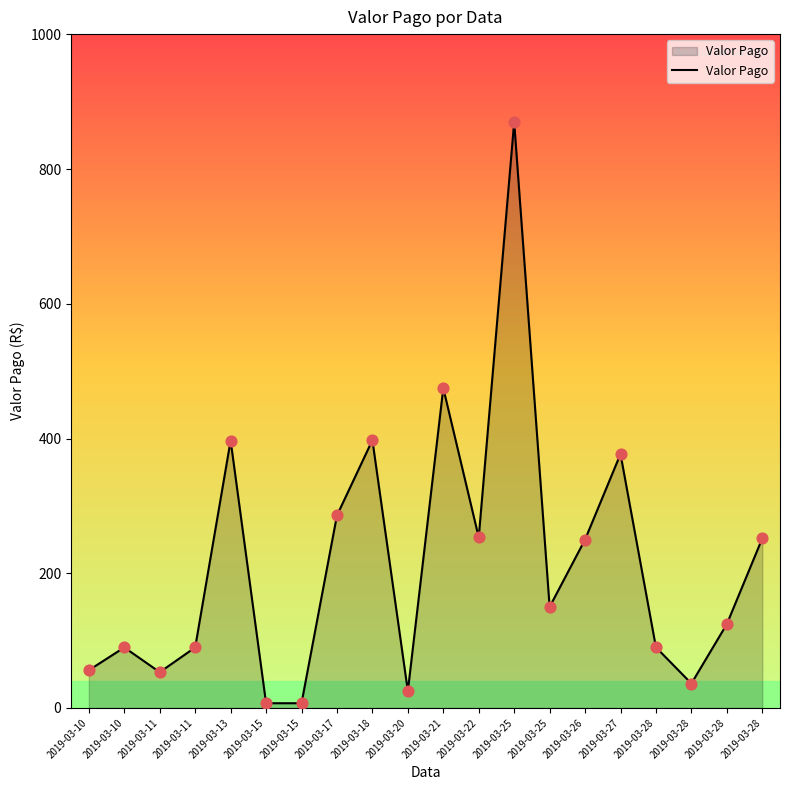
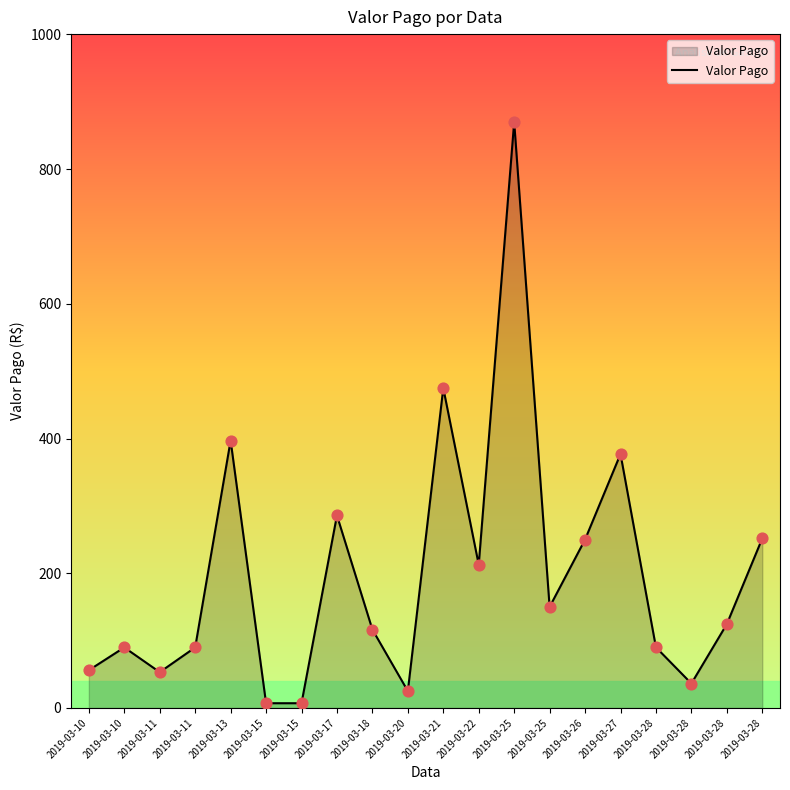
  {
    "2019-03-13": 400,
    "2019-03-17": 290,
-   "2019-03-18": 400,
+   "2019-03-18": 120,
    "2019-03-21": 470,
-   "2019-03-22": 250,
+   "2019-03-22": 210,
    "2019-03-26": 250,
    "2019-03-27": 380
  }
